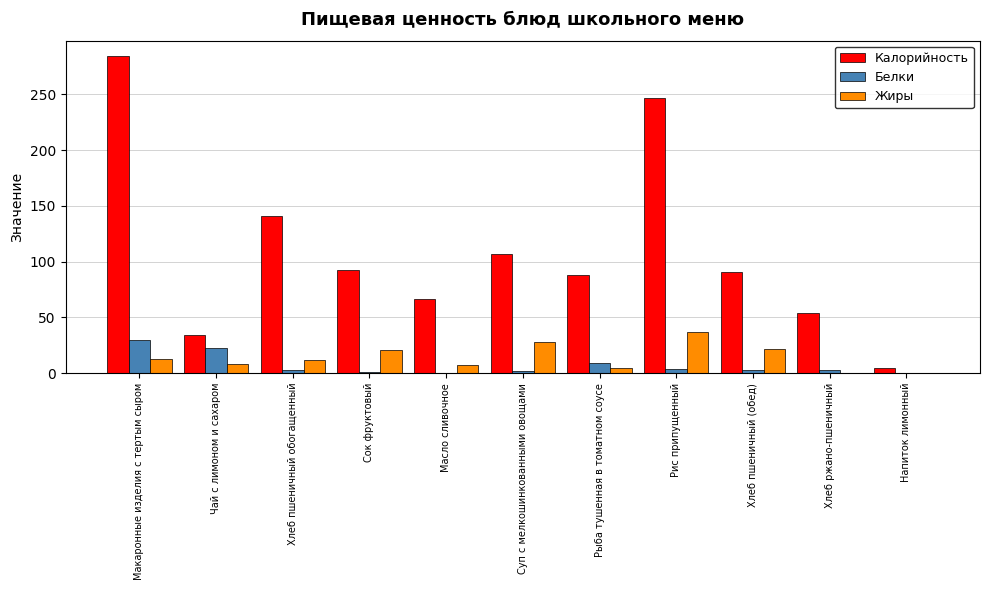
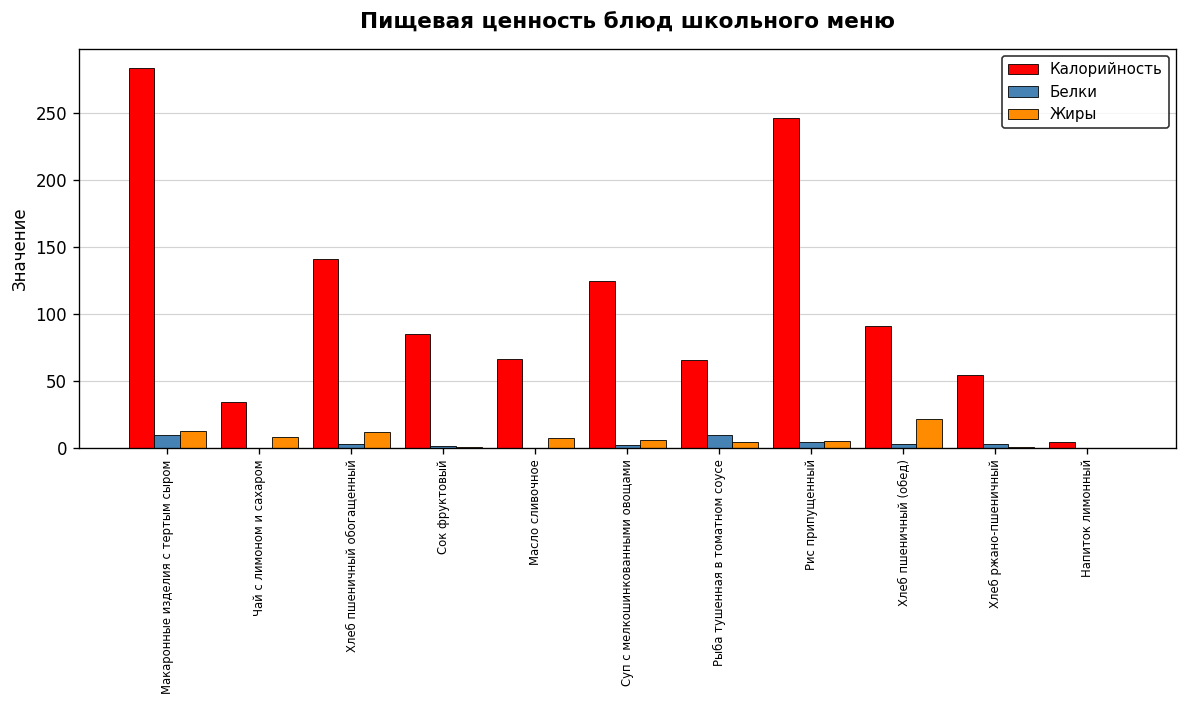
  {
    "Калорийность": {
      "Макаронные изделия с тертым сыром": 284,
      "Чай с лимоном и сахаром": 34,
      "Хлеб пшеничный обогащенный": 141,
-     "Сок фруктовый": 92,
+     "Сок фруктовый": 85,
      "Масло сливочное": 66,
-     "Суп с мелкошинкованными овощами": 107,
-     "Рыба тушенная в томатном соусе": 88,
+     "Суп с мелкошинкованными овощами": 124,
+     "Рыба тушенная в томатном соусе": 65,
      "Рис припущенный": 247,
      "Хлеб пшеничный (обед)": 91,
      "Хлеб ржано-пшеничный": 54,
      "Напиток лимонный": 4
    },
    "Белки": {
-     "Макаронные изделия с тертым сыром": 30,
-     "Чай с лимоном и сахаром": 23,
+     "Макаронные изделия с тертым сыром": 9,
+     "Чай с лимоном и сахаром": 0,
      "Хлеб пшеничный обогащенный": 2,
      "Рыба тушенная в томатном соусе": 9,
      "Рис припущенный": 4,
      "Хлеб пшеничный (обед)": 3,
      "Хлеб ржано-пшеничный": 3
    },
    "Жиры": {
      "Макаронные изделия с тертым сыром": 13,
      "Чай с лимоном и сахаром": 8,
      "Хлеб пшеничный обогащенный": 12,
-     "Сок фруктовый": 21,
+     "Сок фруктовый": 0,
      "Масло сливочное": 7,
-     "Суп с мелкошинкованными овощами": 28,
+     "Суп с мелкошинкованными овощами": 6,
      "Рыба тушенная в томатном соусе": 4,
-     "Рис припущенный": 37,
+     "Рис припущенный": 5,
      "Хлеб пшеничный (обед)": 21
    }
  }
